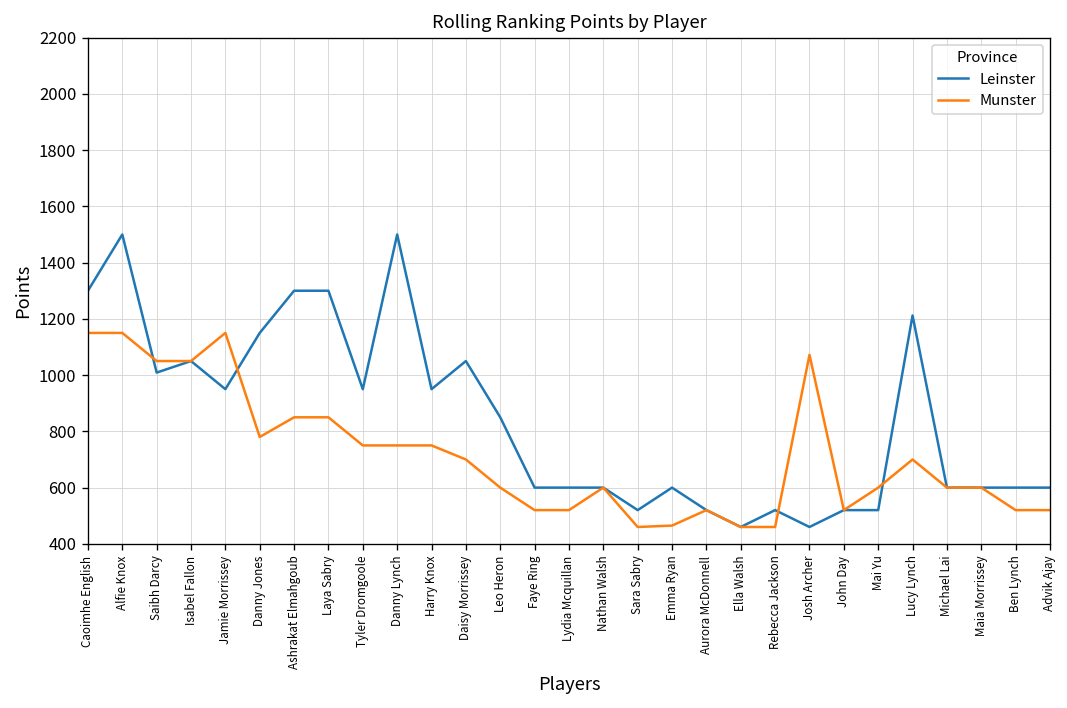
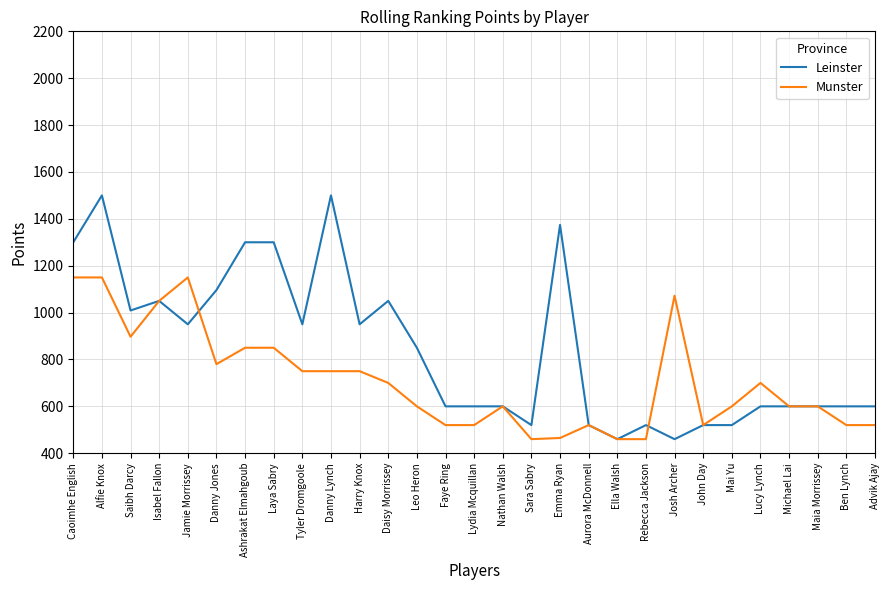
  {
    "Leinster": {
      "Caoimhe English": 1300,
      "Alfie Knox": 1500,
      "Saibh Darcy": 1010,
      "Jamie Morrissey": 950,
-     "Danny Jones": 1150,
+     "Danny Jones": 1100,
      "Ashrakat Elmahgoub": 1300,
      "Laya Sabry": 1300,
      "Tyler Dromgoole": 950,
      "Danny Lynch": 1500,
      "Harry Knox": 950,
      "Daisy Morrissey": 1050,
      "Leo Heron": 850,
      "Faye Ring": 600,
      "Lydia Mcquillan": 600,
      "Sara Sabry": 520,
-     "Emma Ryan": 600,
+     "Emma Ryan": 1370,
      "Rebecca Jackson": 520,
      "Josh Archer": 460,
      "Mai Yu": 520,
-     "Lucy Lynch": 1210,
+     "Lucy Lynch": 600,
      "Ben Lynch": 600,
      "Advik Ajay": 600
    },
    "Munster": {
      "Caoimhe English": 1150,
      "Alfie Knox": 1150,
-     "Saibh Darcy": 1050,
+     "Saibh Darcy": 900,
      "Jamie Morrissey": 1150,
      "Danny Jones": 780,
      "Ashrakat Elmahgoub": 850,
      "Laya Sabry": 850,
      "Tyler Dromgoole": 750,
      "Danny Lynch": 750,
      "Harry Knox": 750,
      "Daisy Morrissey": 700,
      "Leo Heron": 600,
      "Faye Ring": 520,
      "Lydia Mcquillan": 520,
      "Sara Sabry": 460,
      "Emma Ryan": 470,
      "Rebecca Jackson": 460,
      "Josh Archer": 1070,
      "Mai Yu": 600,
      "Lucy Lynch": 700,
      "Ben Lynch": 520,
      "Advik Ajay": 520
    }
  }
